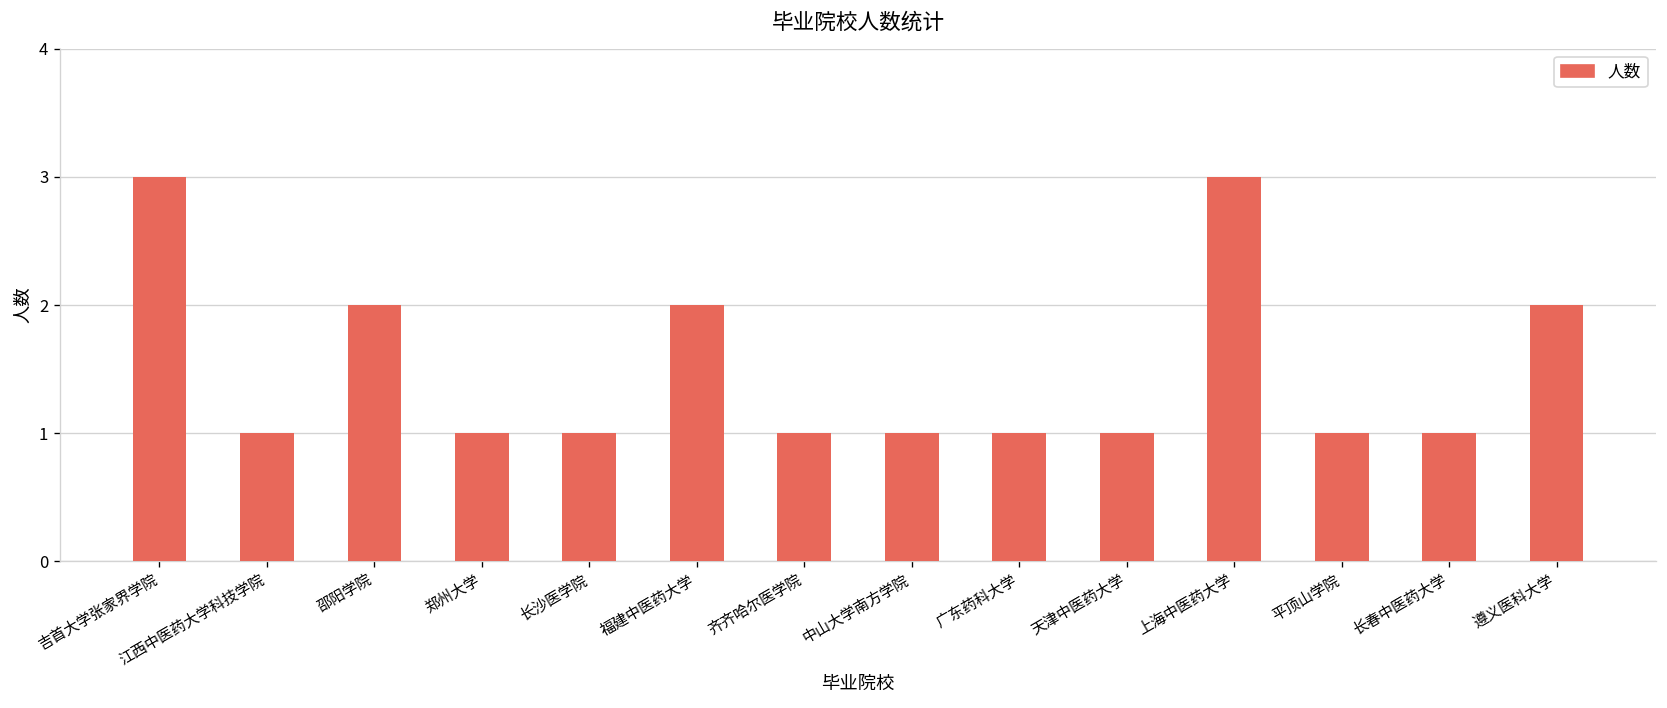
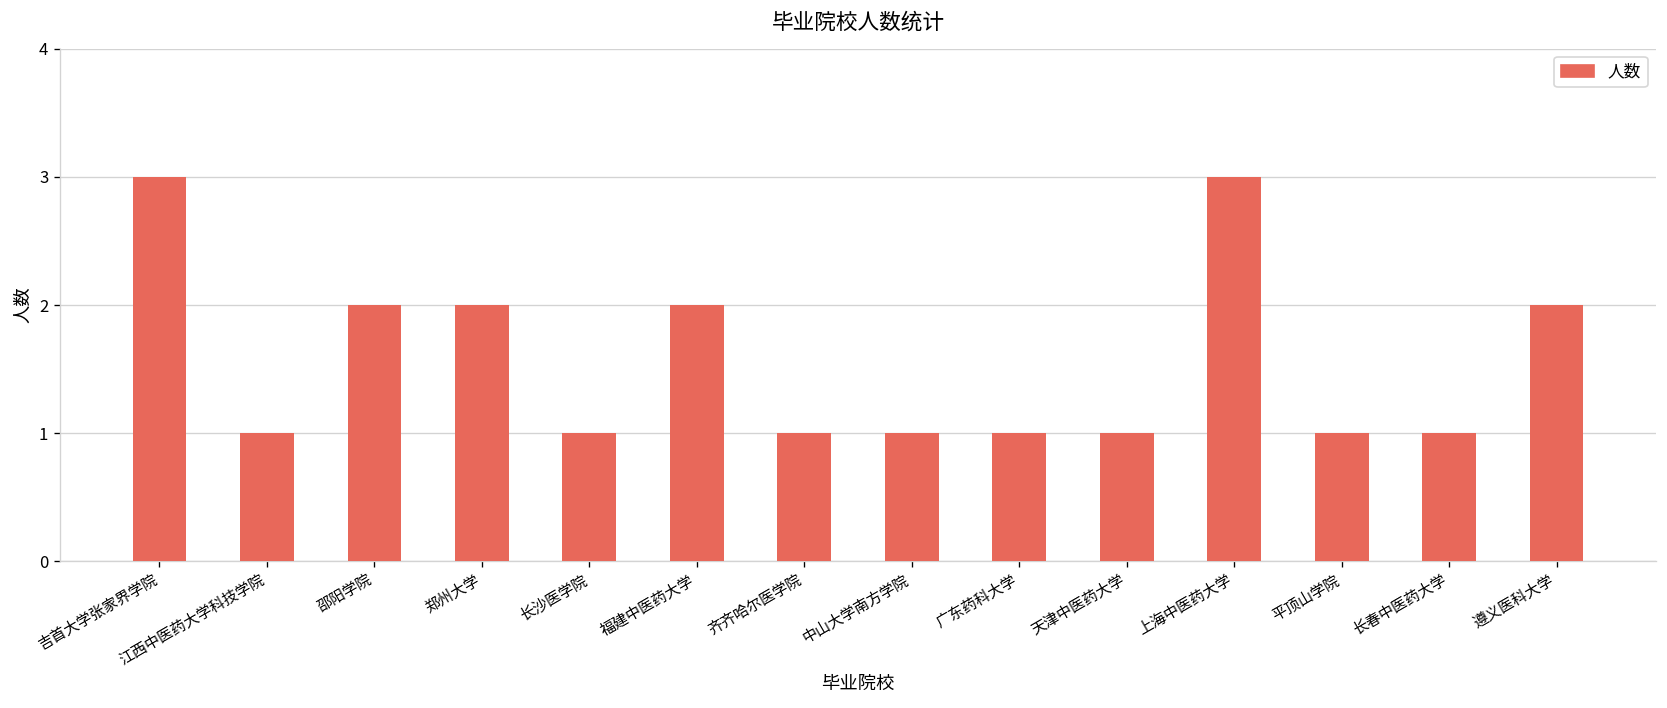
  {
    "吉首大学张家界学院": 3,
    "江西中医药大学科技学院": 1,
    "邵阳学院": 2,
-   "郑州大学": 1,
+   "郑州大学": 2,
    "长沙医学院": 1,
    "福建中医药大学": 2,
    "齐齐哈尔医学院": 1,
    "中山大学南方学院": 1,
    "广东药科大学": 1,
    "天津中医药大学": 1,
    "上海中医药大学": 3,
    "平顶山学院": 1,
    "长春中医药大学": 1,
    "遵义医科大学": 2
  }
